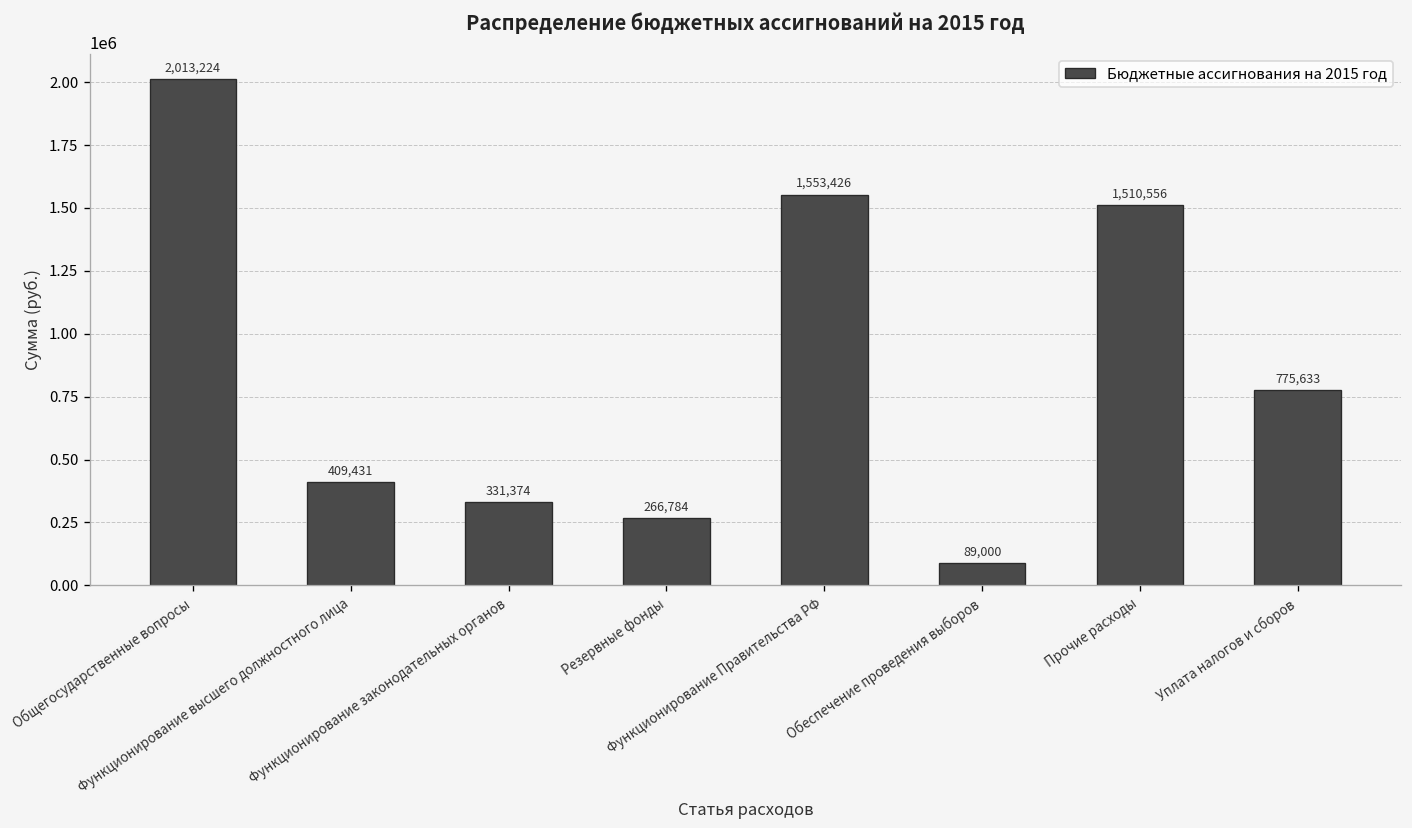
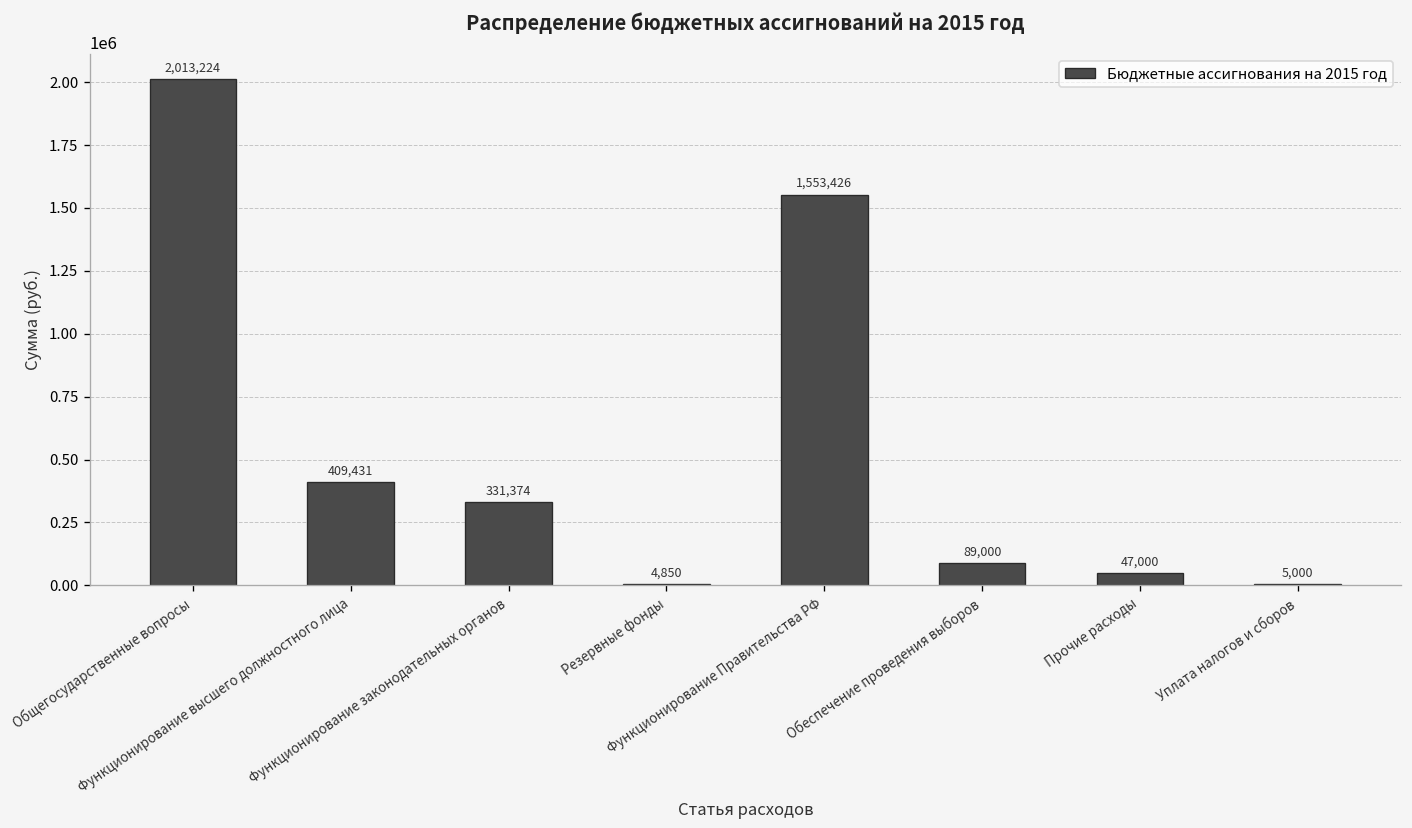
  {
    "Общегосударственные вопросы": "2,013,224",
    "Функционирование высшего должностного лица": "409,431",
    "Функционирование законодательных органов": "331,374",
-   "Резервные фонды": "266,784",
+   "Резервные фонды": "4,850",
    "Функционирование Правительства РФ": "1,553,426",
    "Обеспечение проведения выборов": "89,000",
-   "Прочие расходы": "1,510,556",
-   "Уплата налогов и сборов": "775,633"
+   "Прочие расходы": "47,000",
+   "Уплата налогов и сборов": "5,000"
  }
